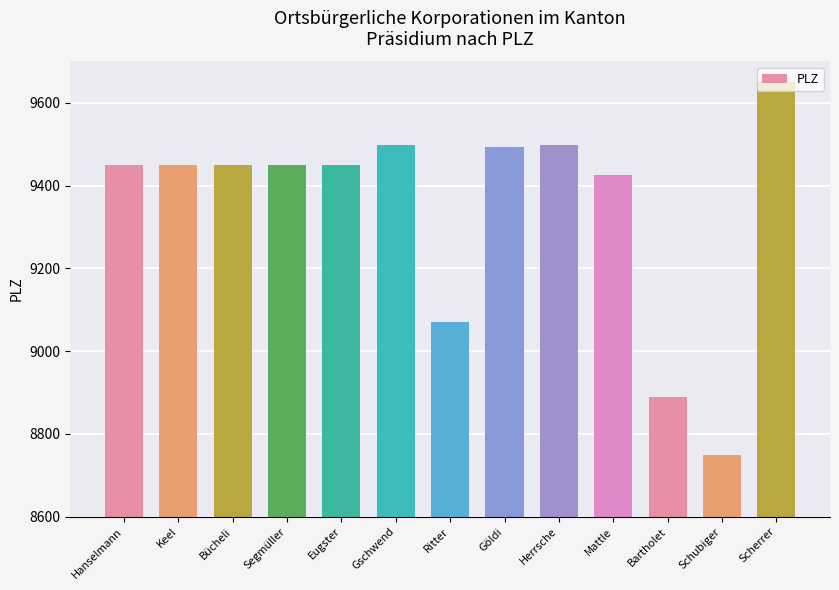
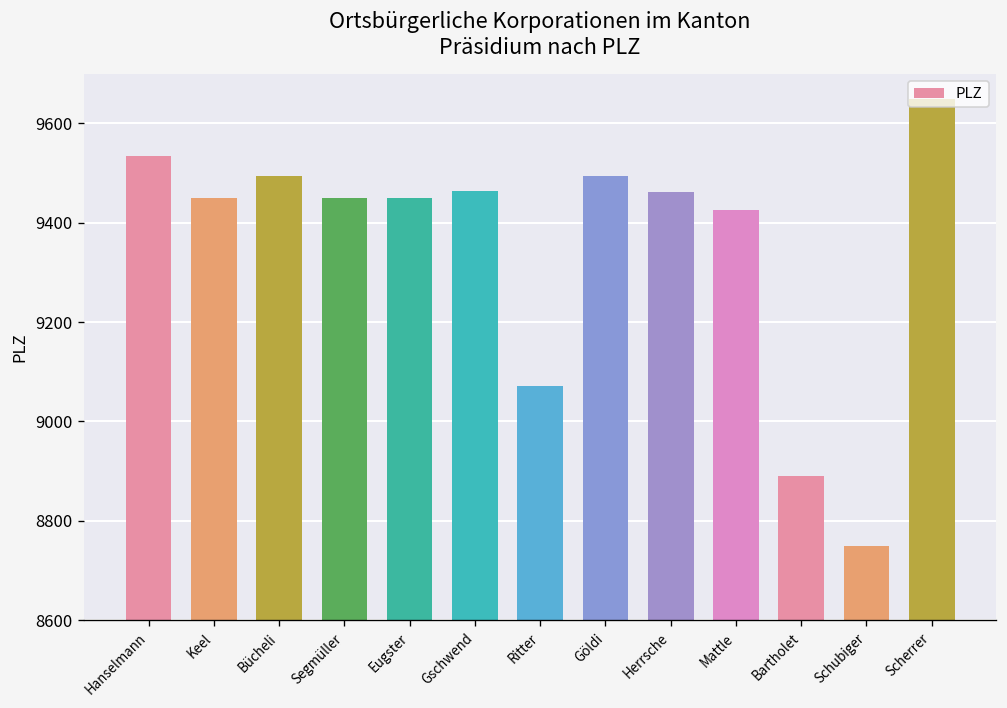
  {
-   "Hanselmann": 9450,
+   "Hanselmann": 9540,
    "Keel": 9450,
-   "Bücheli": 9450,
+   "Bücheli": 9490,
    "Segmüller": 9450,
    "Eugster": 9450,
-   "Gschwend": 9500,
+   "Gschwend": 9460,
    "Ritter": 9070,
    "Göldi": 9490,
-   "Herrsche": 9500,
+   "Herrsche": 9460,
    "Mattle": 9430,
    "Bartholet": 8890,
    "Schubiger": 8750
  }
